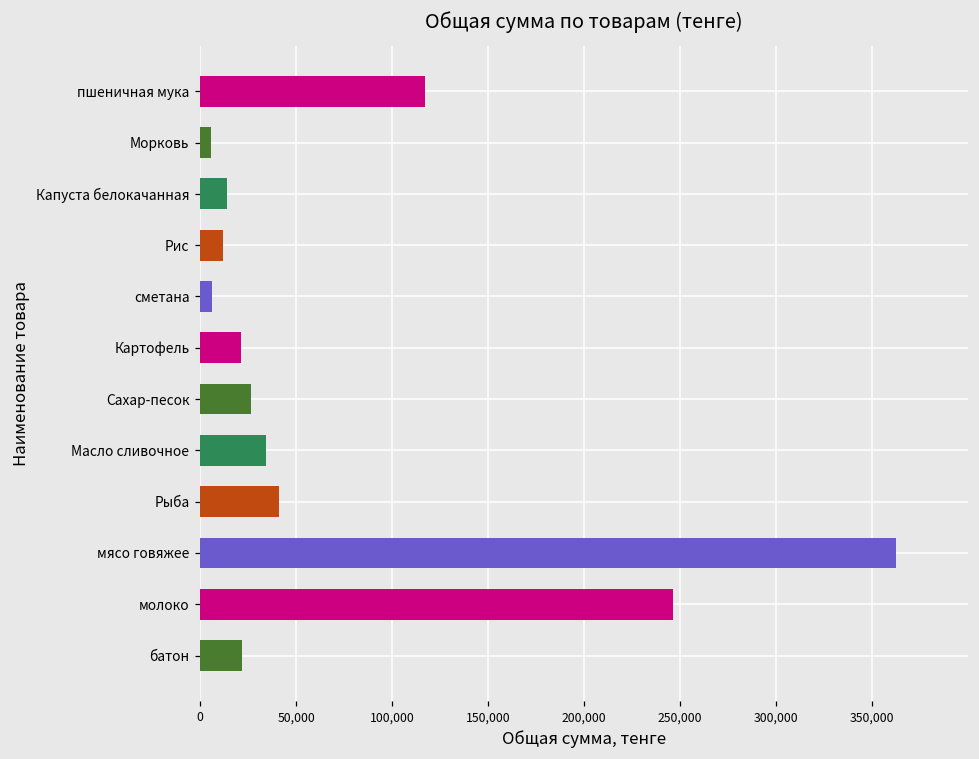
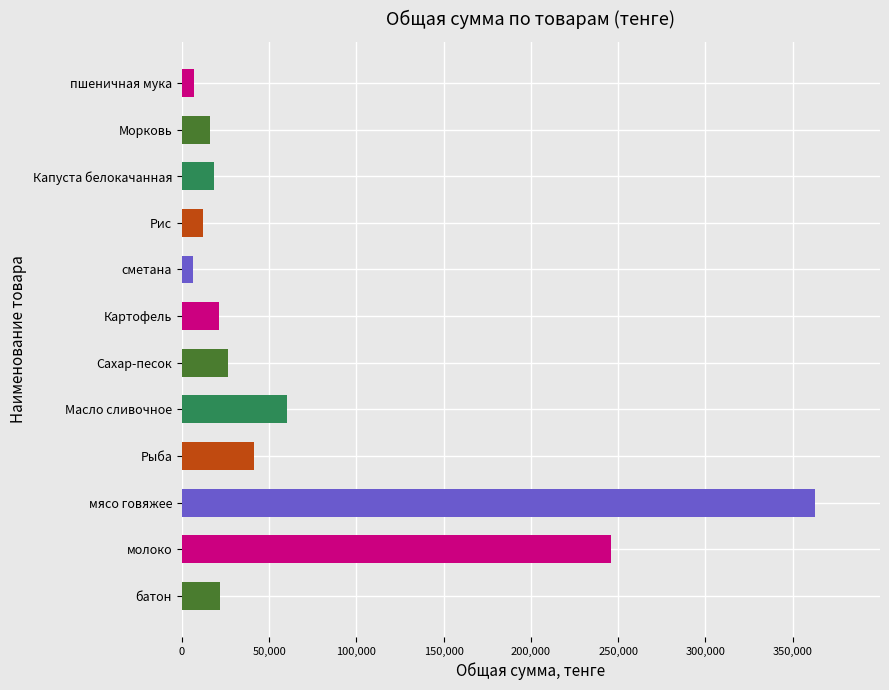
  {
-   "пшеничная мука": "117,000",
-   "Морковь": "6,000",
-   "Капуста белокачанная": "14,000",
+   "пшеничная мука": "7,000",
+   "Морковь": "16,000",
+   "Капуста белокачанная": "19,000",
    "Рис": "12,000",
    "сметана": "6,000",
    "Картофель": "21,000",
    "Сахар-песок": "27,000",
-   "Масло сливочное": "34,000",
+   "Масло сливочное": "60,000",
    "Рыба": "41,000",
    "мясо говяжее": "363,000",
    "молоко": "246,000",
    "батон": "22,000"
  }
